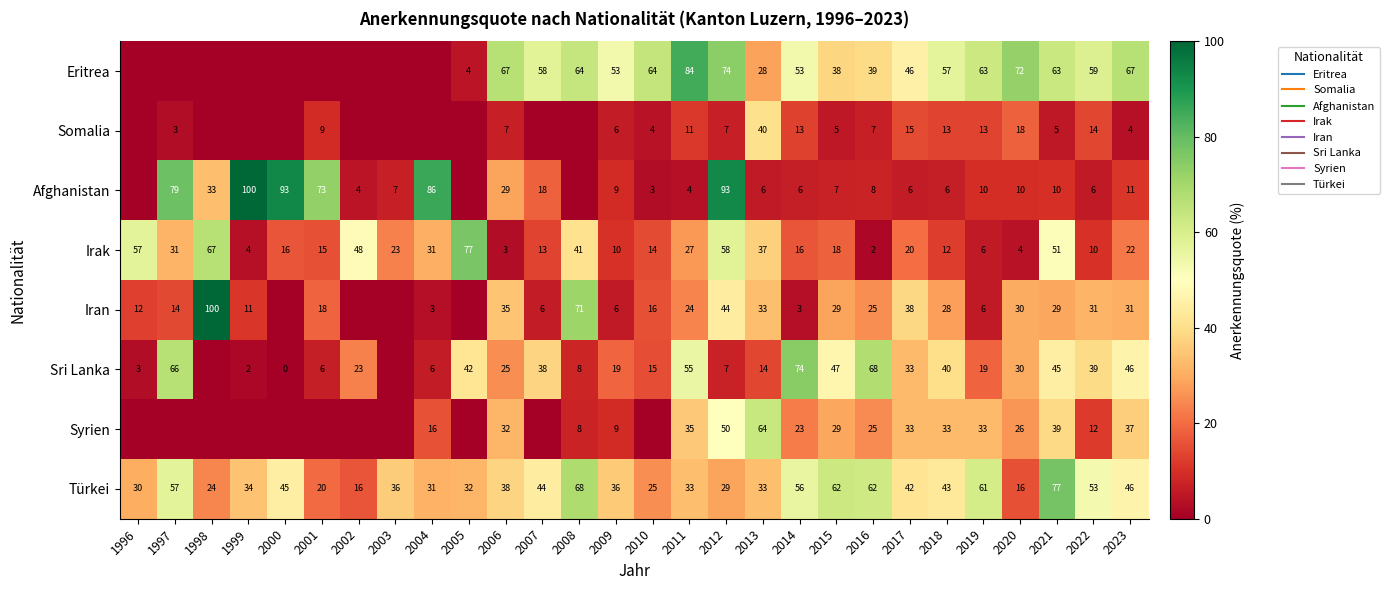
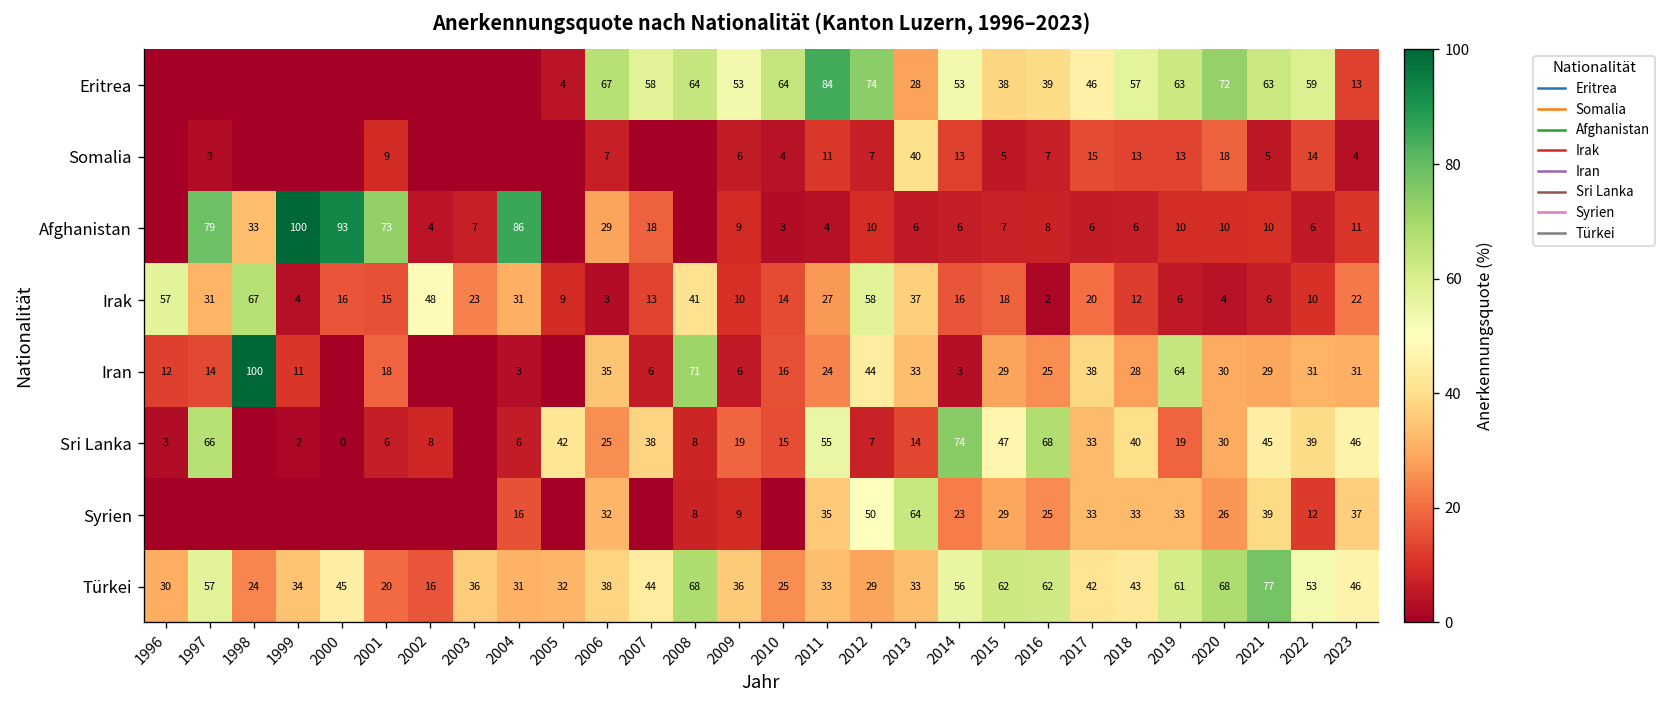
  {
    "Eritrea": {
      "2005": 4,
      "2006": 67,
      "2007": 58,
      "2008": 64,
      "2009": 53,
      "2010": 64,
      "2011": 84,
      "2012": 74,
      "2013": 28,
      "2014": 53,
      "2015": 38,
      "2016": 39,
      "2017": 46,
      "2018": 57,
      "2019": 63,
      "2020": 72,
      "2021": 63,
      "2022": 59,
-     "2023": 67
+     "2023": 13
    },
    "Somalia": {
      "1997": 3,
      "2001": 9,
      "2006": 7,
      "2009": 6,
      "2010": 4,
      "2011": 11,
      "2012": 7,
      "2013": 40,
      "2014": 13,
      "2015": 5,
      "2016": 7,
      "2017": 15,
      "2018": 13,
      "2019": 13,
      "2020": 18,
      "2021": 5,
      "2022": 14,
      "2023": 4
    },
    "Afghanistan": {
      "1997": 79,
      "1998": 33,
      "1999": 100,
      "2000": 93,
      "2001": 73,
      "2002": 4,
      "2003": 7,
      "2004": 86,
      "2006": 29,
      "2007": 18,
      "2009": 9,
      "2010": 3,
      "2011": 4,
-     "2012": 93,
+     "2012": 10,
      "2013": 6,
      "2014": 6,
      "2015": 7,
      "2016": 8,
      "2017": 6,
      "2018": 6,
      "2019": 10,
      "2020": 10,
      "2021": 10,
      "2022": 6,
      "2023": 11
    },
    "Irak": {
      "1996": 57,
      "1997": 31,
      "1998": 67,
      "1999": 4,
      "2000": 16,
      "2001": 15,
      "2002": 48,
      "2003": 23,
      "2004": 31,
-     "2005": 77,
+     "2005": 9,
      "2006": 3,
      "2007": 13,
      "2008": 41,
      "2009": 10,
      "2010": 14,
      "2011": 27,
      "2012": 58,
      "2013": 37,
      "2014": 16,
      "2015": 18,
      "2016": 2,
      "2017": 20,
      "2018": 12,
      "2019": 6,
      "2020": 4,
-     "2021": 51,
+     "2021": 6,
      "2022": 10,
      "2023": 22
    },
    "Iran": {
      "1996": 12,
      "1997": 14,
      "1998": 100,
      "1999": 11,
      "2001": 18,
      "2004": 3,
      "2006": 35,
      "2007": 6,
      "2008": 71,
      "2009": 6,
      "2010": 16,
      "2011": 24,
      "2012": 44,
      "2013": 33,
      "2014": 3,
      "2015": 29,
      "2016": 25,
      "2017": 38,
      "2018": 28,
-     "2019": 6,
+     "2019": 64,
      "2020": 30,
      "2021": 29,
      "2022": 31,
      "2023": 31
    },
    "Sri Lanka": {
      "1996": 3,
      "1997": 66,
      "1999": 2,
      "2000": 0,
      "2001": 6,
-     "2002": 23,
+     "2002": 8,
      "2004": 6,
      "2005": 42,
      "2006": 25,
      "2007": 38,
      "2008": 8,
      "2009": 19,
      "2010": 15,
      "2011": 55,
      "2012": 7,
      "2013": 14,
      "2014": 74,
      "2015": 47,
      "2016": 68,
      "2017": 33,
      "2018": 40,
      "2019": 19,
      "2020": 30,
      "2021": 45,
      "2022": 39,
      "2023": 46
    },
    "Syrien": {
      "2004": 16,
      "2006": 32,
      "2008": 8,
      "2009": 9,
      "2011": 35,
      "2012": 50,
      "2013": 64,
      "2014": 23,
      "2015": 29,
      "2016": 25,
      "2017": 33,
      "2018": 33,
      "2019": 33,
      "2020": 26,
      "2021": 39,
      "2022": 12,
      "2023": 37
    },
    "Türkei": {
      "1996": 30,
      "1997": 57,
      "1998": 24,
      "1999": 34,
      "2000": 45,
      "2001": 20,
      "2002": 16,
      "2003": 36,
      "2004": 31,
      "2005": 32,
      "2006": 38,
      "2007": 44,
      "2008": 68,
      "2009": 36,
      "2010": 25,
      "2011": 33,
      "2012": 29,
      "2013": 33,
      "2014": 56,
      "2015": 62,
      "2016": 62,
      "2017": 42,
      "2018": 43,
      "2019": 61,
-     "2020": 16,
+     "2020": 68,
      "2021": 77,
      "2022": 53,
      "2023": 46
    }
  }
